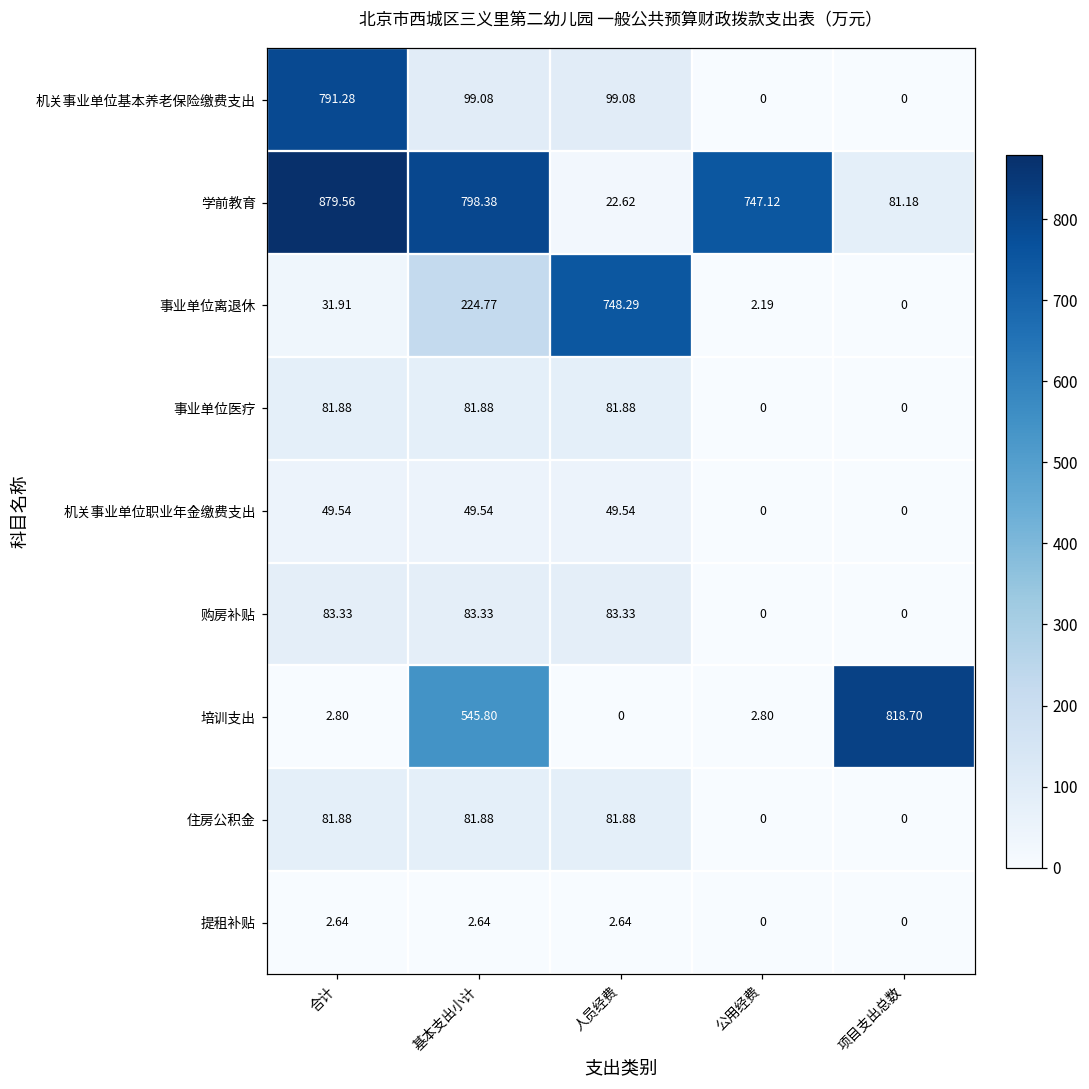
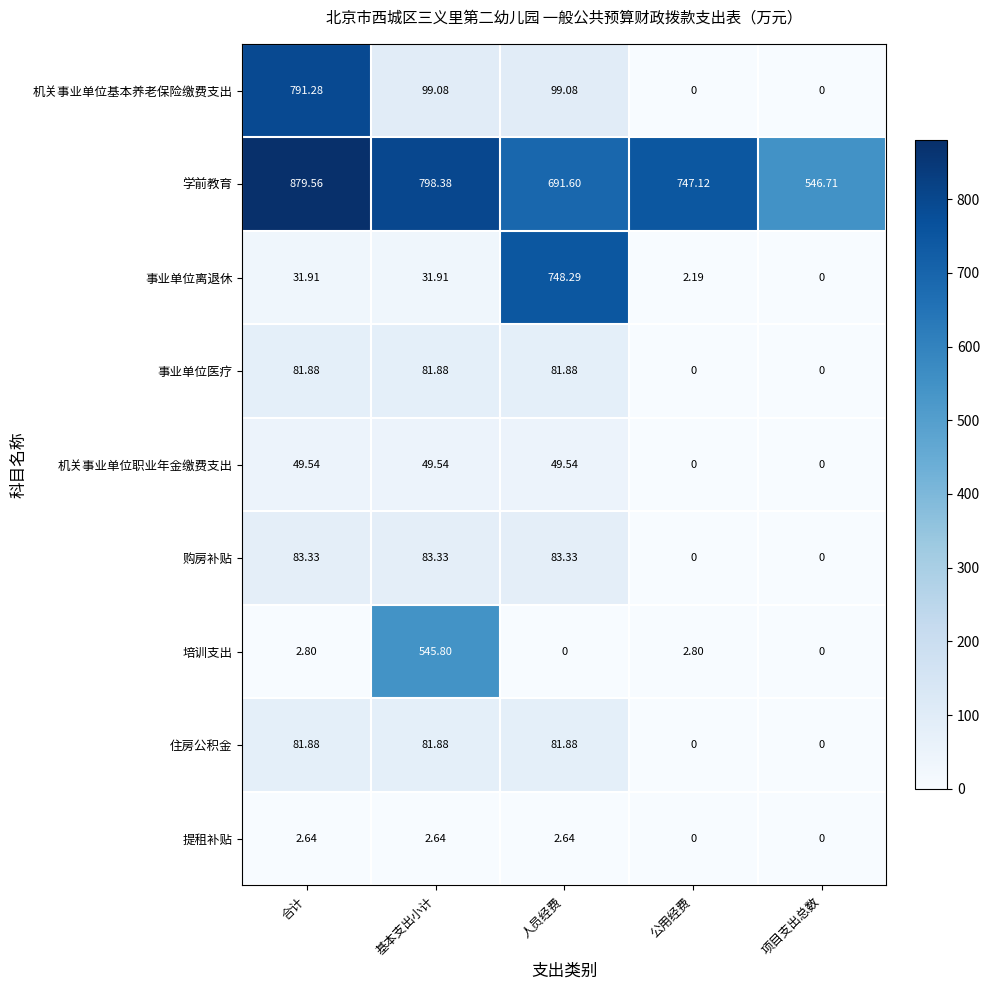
  {
    "机关事业单位基本养老保险缴费支出": {
      "合计": 791.28,
      "基本支出小计": 99.08,
      "人员经费": 99.08,
      "公用经费": 0,
      "项目支出总数": 0
    },
    "学前教育": {
      "合计": 879.56,
      "基本支出小计": 798.38,
-     "人员经费": 22.62,
+     "人员经费": 691.60,
      "公用经费": 747.12,
-     "项目支出总数": 81.18
+     "项目支出总数": 546.71
    },
    "事业单位离退休": {
      "合计": 31.91,
-     "基本支出小计": 224.77,
+     "基本支出小计": 31.91,
      "人员经费": 748.29,
      "公用经费": 2.19,
      "项目支出总数": 0
    },
    "事业单位医疗": {
      "合计": 81.88,
      "基本支出小计": 81.88,
      "人员经费": 81.88,
      "公用经费": 0,
      "项目支出总数": 0
    },
    "机关事业单位职业年金缴费支出": {
      "合计": 49.54,
      "基本支出小计": 49.54,
      "人员经费": 49.54,
      "公用经费": 0,
      "项目支出总数": 0
    },
    "购房补贴": {
      "合计": 83.33,
      "基本支出小计": 83.33,
      "人员经费": 83.33,
      "公用经费": 0,
      "项目支出总数": 0
    },
    "培训支出": {
      "合计": 2.80,
      "基本支出小计": 545.80,
      "人员经费": 0,
      "公用经费": 2.80,
-     "项目支出总数": 818.70
+     "项目支出总数": 0
    },
    "住房公积金": {
      "合计": 81.88,
      "基本支出小计": 81.88,
      "人员经费": 81.88,
      "公用经费": 0,
      "项目支出总数": 0
    },
    "提租补贴": {
      "合计": 2.64,
      "基本支出小计": 2.64,
      "人员经费": 2.64,
      "公用经费": 0,
      "项目支出总数": 0
    }
  }
